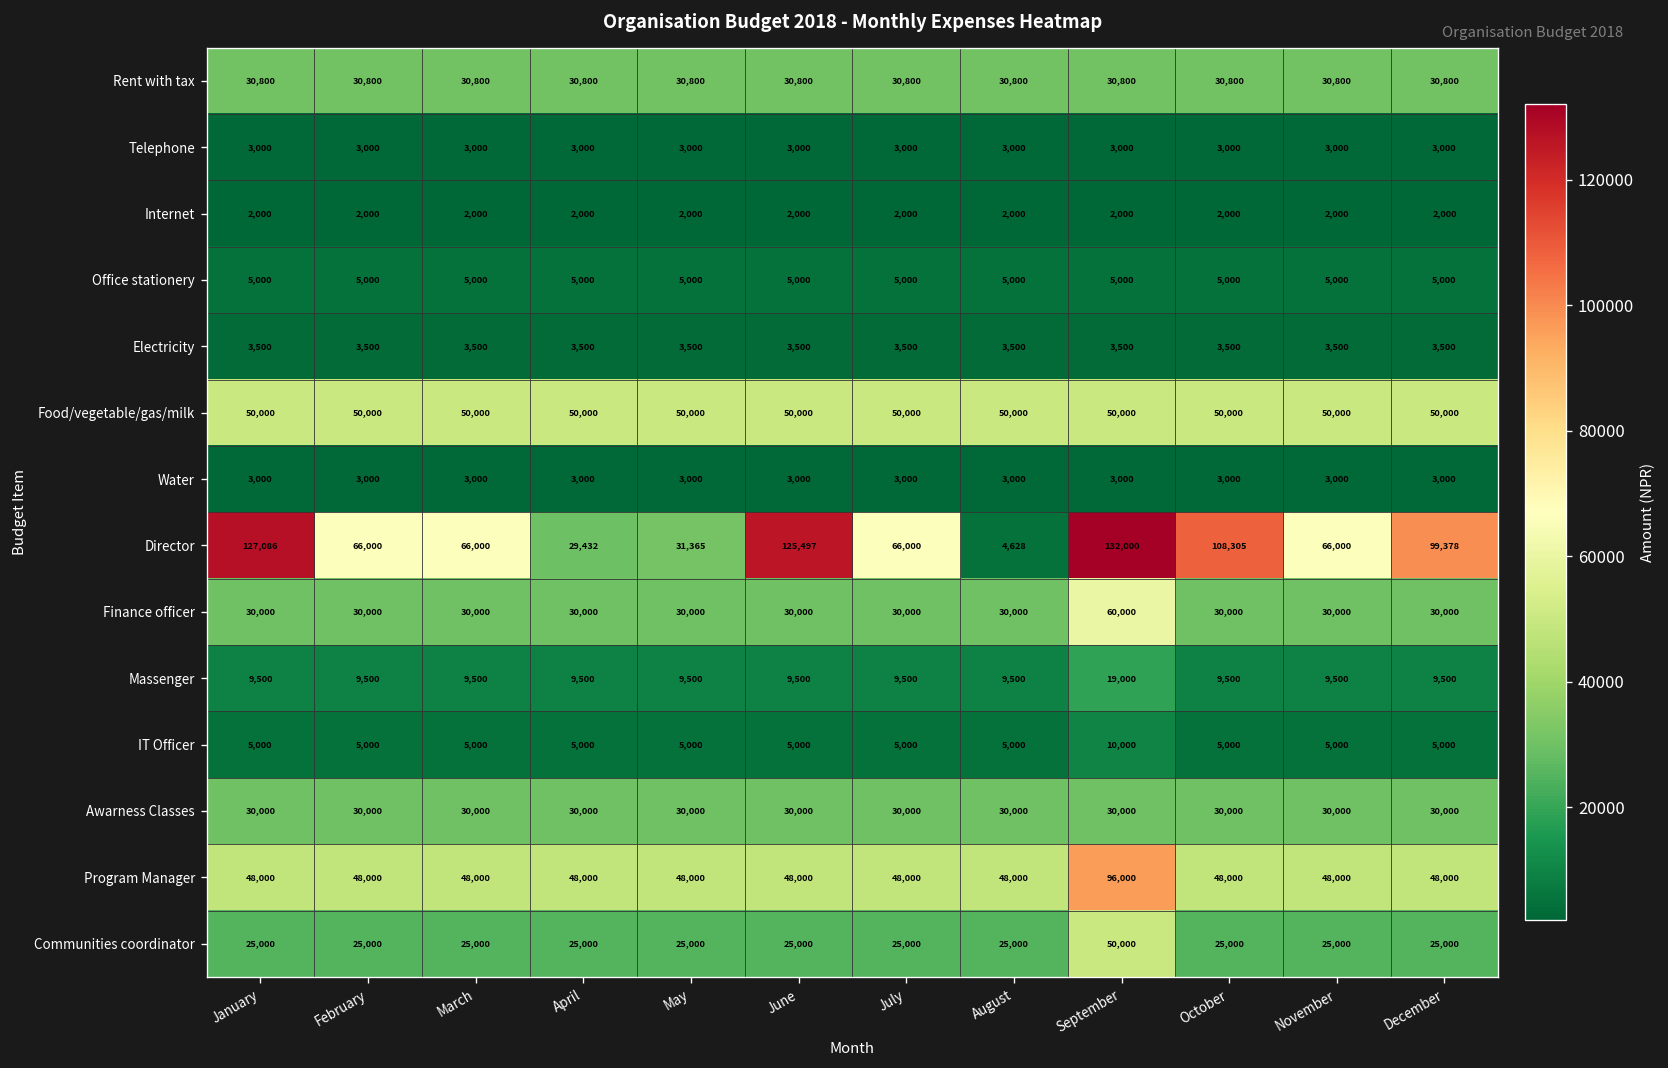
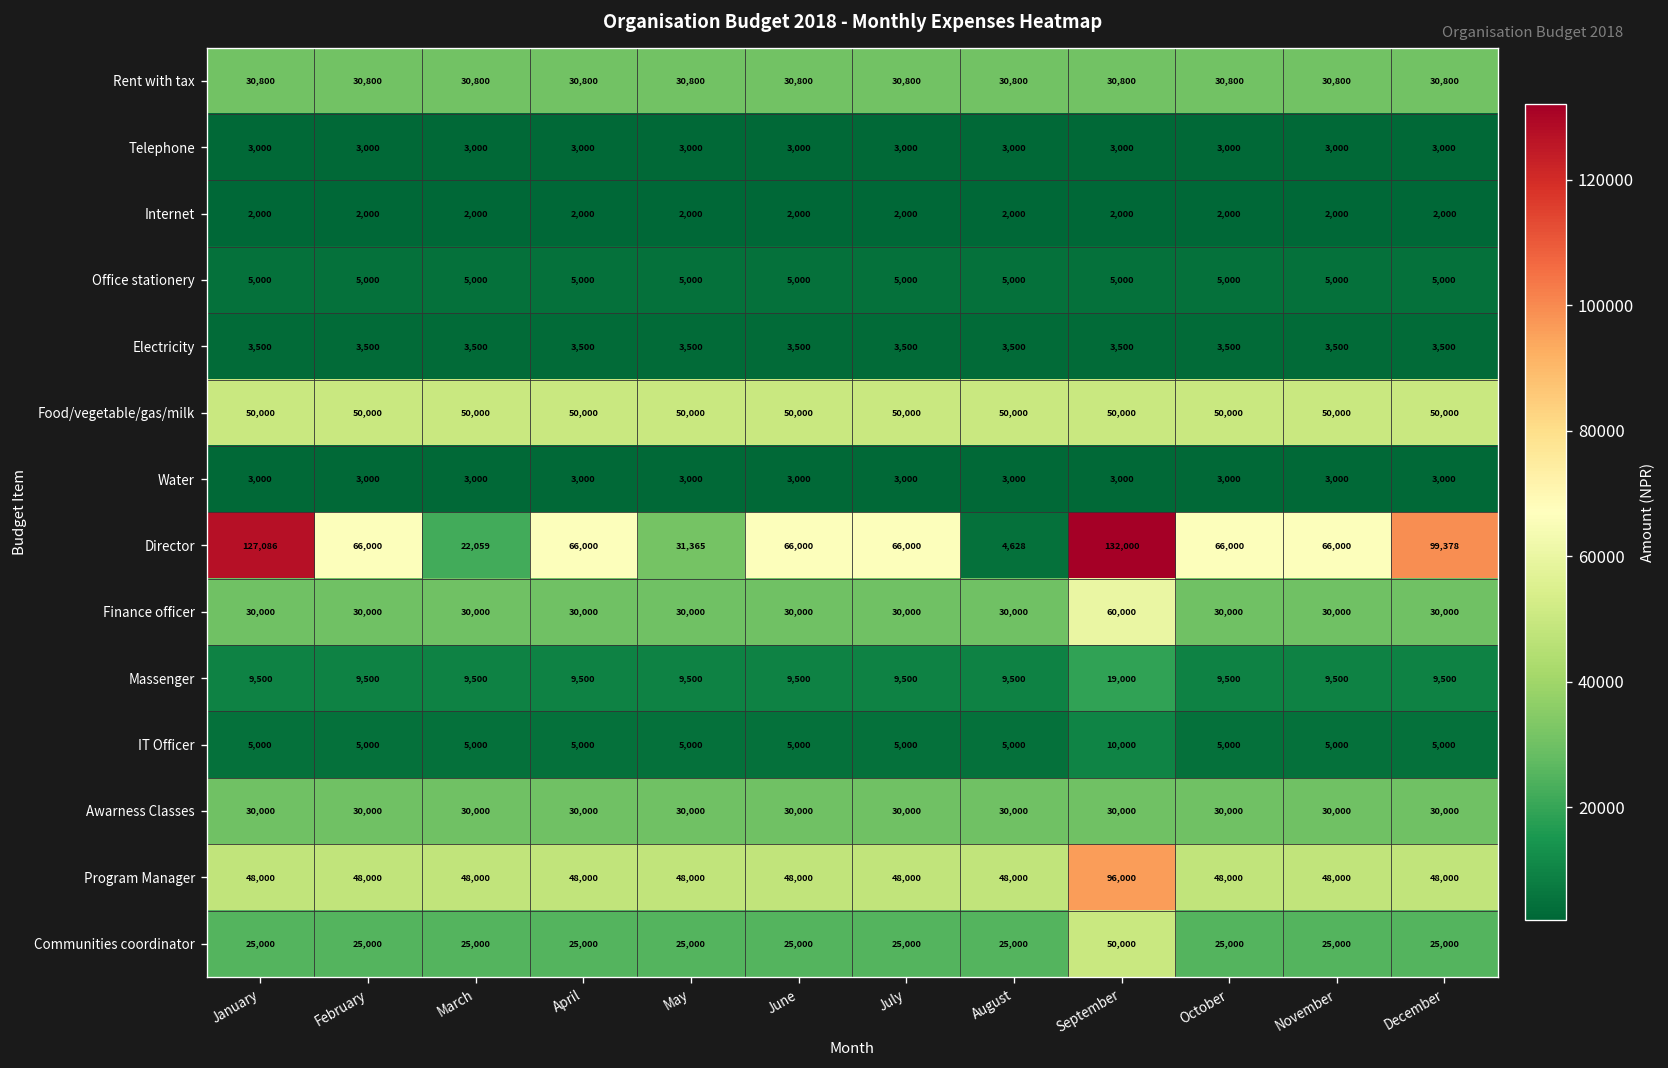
  {
    "Rent with tax": {
      "January": "30,800",
      "February": "30,800",
      "March": "30,800",
      "April": "30,800",
      "May": "30,800",
      "June": "30,800",
      "July": "30,800",
      "August": "30,800",
      "September": "30,800",
      "October": "30,800",
      "November": "30,800",
      "December": "30,800"
    },
    "Telephone": {
      "January": "3,000",
      "February": "3,000",
      "March": "3,000",
      "April": "3,000",
      "May": "3,000",
      "June": "3,000",
      "July": "3,000",
      "August": "3,000",
      "September": "3,000",
      "October": "3,000",
      "November": "3,000",
      "December": "3,000"
    },
    "Internet": {
      "January": "2,000",
      "February": "2,000",
      "March": "2,000",
      "April": "2,000",
      "May": "2,000",
      "June": "2,000",
      "July": "2,000",
      "August": "2,000",
      "September": "2,000",
      "October": "2,000",
      "November": "2,000",
      "December": "2,000"
    },
    "Office stationery": {
      "January": "5,000",
      "February": "5,000",
      "March": "5,000",
      "April": "5,000",
      "May": "5,000",
      "June": "5,000",
      "July": "5,000",
      "August": "5,000",
      "September": "5,000",
      "October": "5,000",
      "November": "5,000",
      "December": "5,000"
    },
    "Electricity": {
      "January": "3,500",
      "February": "3,500",
      "March": "3,500",
      "April": "3,500",
      "May": "3,500",
      "June": "3,500",
      "July": "3,500",
      "August": "3,500",
      "September": "3,500",
      "October": "3,500",
      "November": "3,500",
      "December": "3,500"
    },
    "Food/vegetable/gas/milk": {
      "January": "50,000",
      "February": "50,000",
      "March": "50,000",
      "April": "50,000",
      "May": "50,000",
      "June": "50,000",
      "July": "50,000",
      "August": "50,000",
      "September": "50,000",
      "October": "50,000",
      "November": "50,000",
      "December": "50,000"
    },
    "Water": {
      "January": "3,000",
      "February": "3,000",
      "March": "3,000",
      "April": "3,000",
      "May": "3,000",
      "June": "3,000",
      "July": "3,000",
      "August": "3,000",
      "September": "3,000",
      "October": "3,000",
      "November": "3,000",
      "December": "3,000"
    },
    "Director": {
      "January": "127,086",
      "February": "66,000",
-     "March": "66,000",
-     "April": "29,432",
+     "March": "22,059",
+     "April": "66,000",
      "May": "31,365",
-     "June": "125,497",
+     "June": "66,000",
      "July": "66,000",
      "August": "4,628",
      "September": "132,000",
-     "October": "108,305",
+     "October": "66,000",
      "November": "66,000",
      "December": "99,378"
    },
    "Finance officer": {
      "January": "30,000",
      "February": "30,000",
      "March": "30,000",
      "April": "30,000",
      "May": "30,000",
      "June": "30,000",
      "July": "30,000",
      "August": "30,000",
      "September": "60,000",
      "October": "30,000",
      "November": "30,000",
      "December": "30,000"
    },
    "Massenger": {
      "January": "9,500",
      "February": "9,500",
      "March": "9,500",
      "April": "9,500",
      "May": "9,500",
      "June": "9,500",
      "July": "9,500",
      "August": "9,500",
      "September": "19,000",
      "October": "9,500",
      "November": "9,500",
      "December": "9,500"
    },
    "IT Officer": {
      "January": "5,000",
      "February": "5,000",
      "March": "5,000",
      "April": "5,000",
      "May": "5,000",
      "June": "5,000",
      "July": "5,000",
      "August": "5,000",
      "September": "10,000",
      "October": "5,000",
      "November": "5,000",
      "December": "5,000"
    },
    "Awarness Classes": {
      "January": "30,000",
      "February": "30,000",
      "March": "30,000",
      "April": "30,000",
      "May": "30,000",
      "June": "30,000",
      "July": "30,000",
      "August": "30,000",
      "September": "30,000",
      "October": "30,000",
      "November": "30,000",
      "December": "30,000"
    },
    "Program Manager": {
      "January": "48,000",
      "February": "48,000",
      "March": "48,000",
      "April": "48,000",
      "May": "48,000",
      "June": "48,000",
      "July": "48,000",
      "August": "48,000",
      "September": "96,000",
      "October": "48,000",
      "November": "48,000",
      "December": "48,000"
    },
    "Communities coordinator": {
      "January": "25,000",
      "February": "25,000",
      "March": "25,000",
      "April": "25,000",
      "May": "25,000",
      "June": "25,000",
      "July": "25,000",
      "August": "25,000",
      "September": "50,000",
      "October": "25,000",
      "November": "25,000",
      "December": "25,000"
    }
  }
